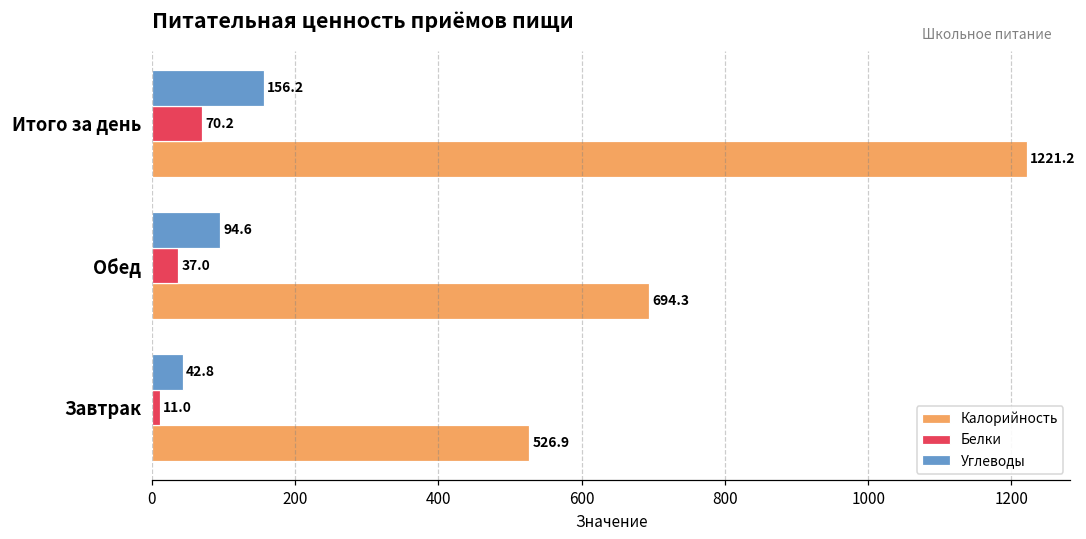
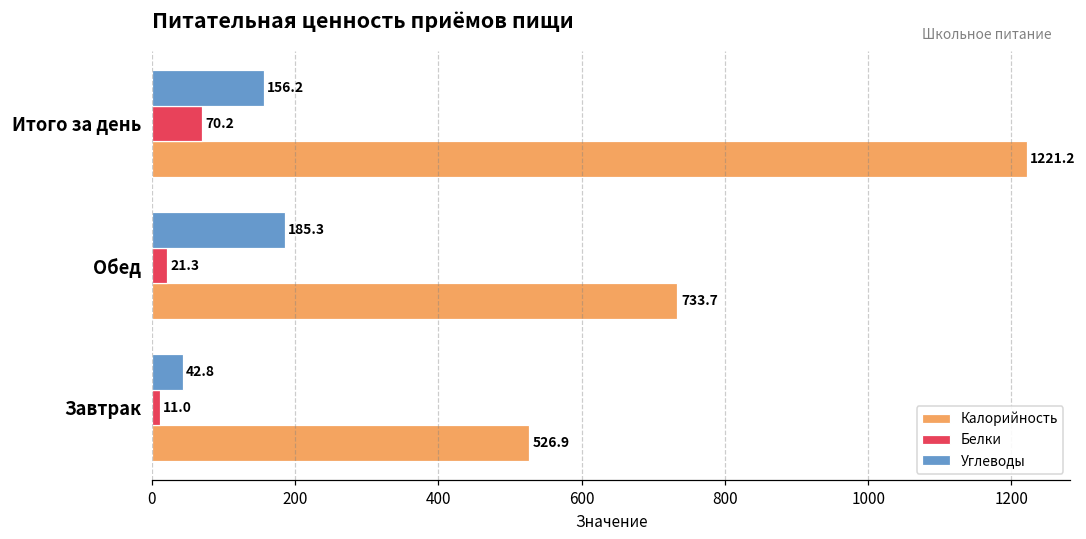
  {
    "Калорийность": {
      "Итого за день": 1221.2,
-     "Обед": 694.3,
+     "Обед": 733.7,
      "Завтрак": 526.9
    },
    "Белки": {
      "Итого за день": 70.2,
-     "Обед": 37.0,
+     "Обед": 21.3,
      "Завтрак": 11.0
    },
    "Углеводы": {
      "Итого за день": 156.2,
-     "Обед": 94.6,
+     "Обед": 185.3,
      "Завтрак": 42.8
    }
  }
